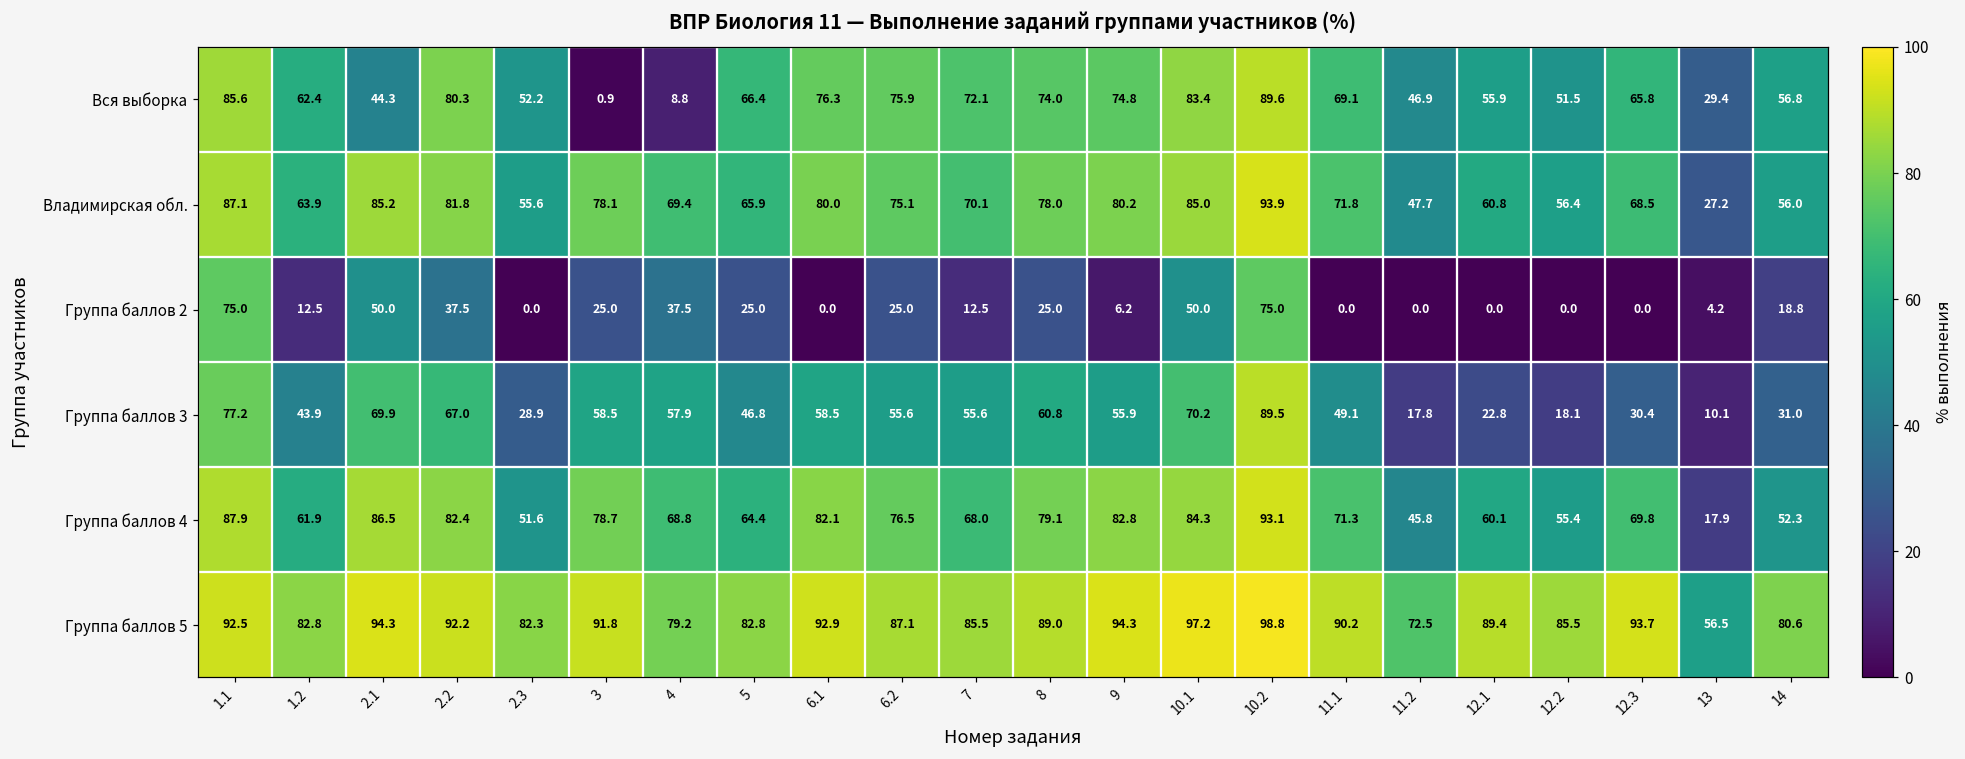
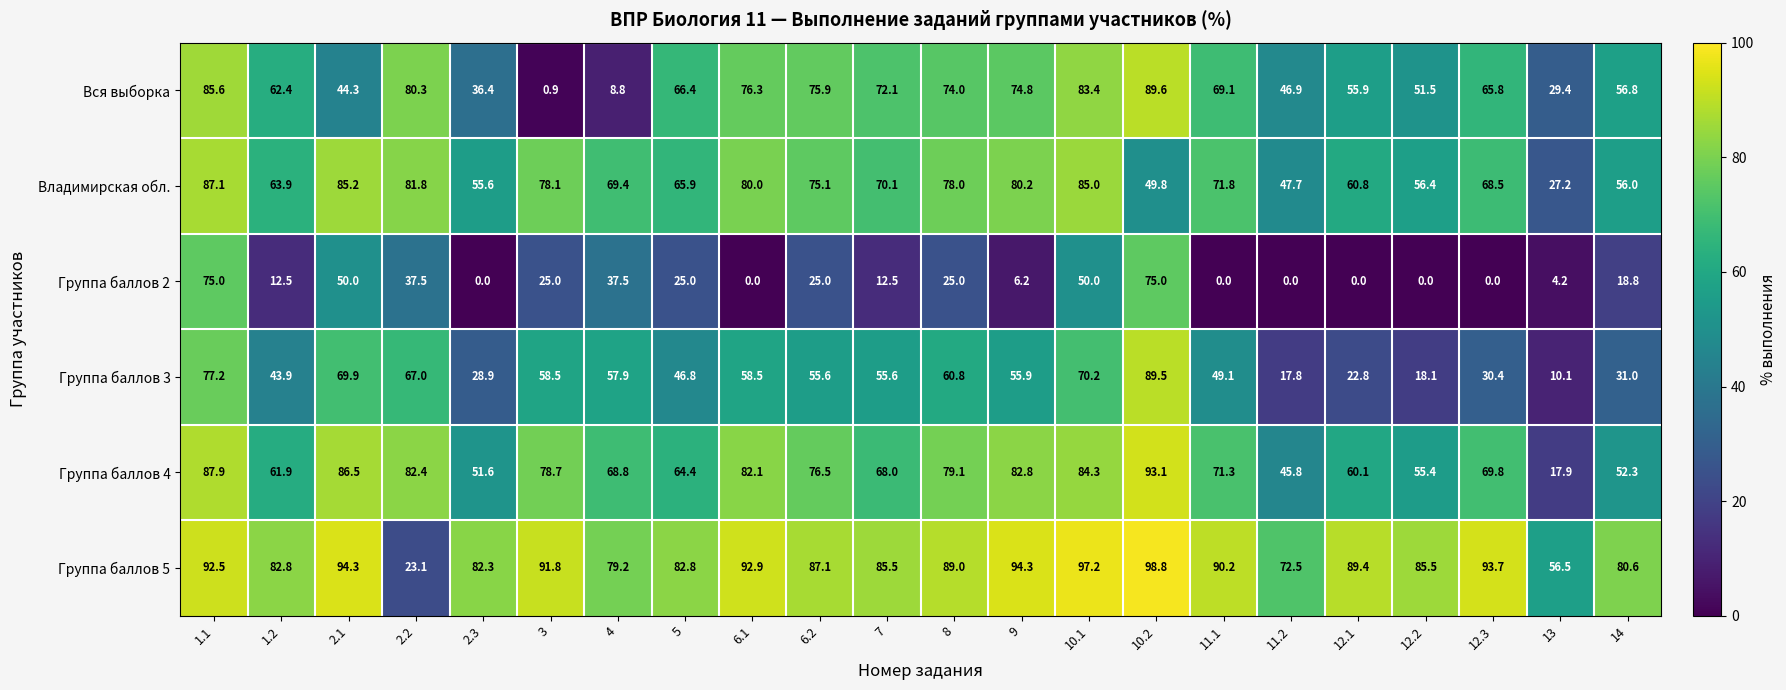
  {
    "Вся выборка": {
      "1.1": 85.6,
      "1.2": 62.4,
      "2.1": 44.3,
      "2.2": 80.3,
-     "2.3": 52.2,
+     "2.3": 36.4,
      "3": 0.9,
      "4": 8.8,
      "5": 66.4,
      "6.1": 76.3,
      "6.2": 75.9,
      "7": 72.1,
      "8": 74.0,
      "9": 74.8,
      "10.1": 83.4,
      "10.2": 89.6,
      "11.1": 69.1,
      "11.2": 46.9,
      "12.1": 55.9,
      "12.2": 51.5,
      "12.3": 65.8,
      "13": 29.4,
      "14": 56.8
    },
    "Владимирская обл.": {
      "1.1": 87.1,
      "1.2": 63.9,
      "2.1": 85.2,
      "2.2": 81.8,
      "2.3": 55.6,
      "3": 78.1,
      "4": 69.4,
      "5": 65.9,
      "6.1": 80.0,
      "6.2": 75.1,
      "7": 70.1,
      "8": 78.0,
      "9": 80.2,
      "10.1": 85.0,
-     "10.2": 93.9,
+     "10.2": 49.8,
      "11.1": 71.8,
      "11.2": 47.7,
      "12.1": 60.8,
      "12.2": 56.4,
      "12.3": 68.5,
      "13": 27.2,
      "14": 56.0
    },
    "Группа баллов 2": {
      "1.1": 75.0,
      "1.2": 12.5,
      "2.1": 50.0,
      "2.2": 37.5,
      "2.3": 0.0,
      "3": 25.0,
      "4": 37.5,
      "5": 25.0,
      "6.1": 0.0,
      "6.2": 25.0,
      "7": 12.5,
      "8": 25.0,
      "9": 6.2,
      "10.1": 50.0,
      "10.2": 75.0,
      "11.1": 0.0,
      "11.2": 0.0,
      "12.1": 0.0,
      "12.2": 0.0,
      "12.3": 0.0,
      "13": 4.2,
      "14": 18.8
    },
    "Группа баллов 3": {
      "1.1": 77.2,
      "1.2": 43.9,
      "2.1": 69.9,
      "2.2": 67.0,
      "2.3": 28.9,
      "3": 58.5,
      "4": 57.9,
      "5": 46.8,
      "6.1": 58.5,
      "6.2": 55.6,
      "7": 55.6,
      "8": 60.8,
      "9": 55.9,
      "10.1": 70.2,
      "10.2": 89.5,
      "11.1": 49.1,
      "11.2": 17.8,
      "12.1": 22.8,
      "12.2": 18.1,
      "12.3": 30.4,
      "13": 10.1,
      "14": 31.0
    },
    "Группа баллов 4": {
      "1.1": 87.9,
      "1.2": 61.9,
      "2.1": 86.5,
      "2.2": 82.4,
      "2.3": 51.6,
      "3": 78.7,
      "4": 68.8,
      "5": 64.4,
      "6.1": 82.1,
      "6.2": 76.5,
      "7": 68.0,
      "8": 79.1,
      "9": 82.8,
      "10.1": 84.3,
      "10.2": 93.1,
      "11.1": 71.3,
      "11.2": 45.8,
      "12.1": 60.1,
      "12.2": 55.4,
      "12.3": 69.8,
      "13": 17.9,
      "14": 52.3
    },
    "Группа баллов 5": {
      "1.1": 92.5,
      "1.2": 82.8,
      "2.1": 94.3,
-     "2.2": 92.2,
+     "2.2": 23.1,
      "2.3": 82.3,
      "3": 91.8,
      "4": 79.2,
      "5": 82.8,
      "6.1": 92.9,
      "6.2": 87.1,
      "7": 85.5,
      "8": 89.0,
      "9": 94.3,
      "10.1": 97.2,
      "10.2": 98.8,
      "11.1": 90.2,
      "11.2": 72.5,
      "12.1": 89.4,
      "12.2": 85.5,
      "12.3": 93.7,
      "13": 56.5,
      "14": 80.6
    }
  }
